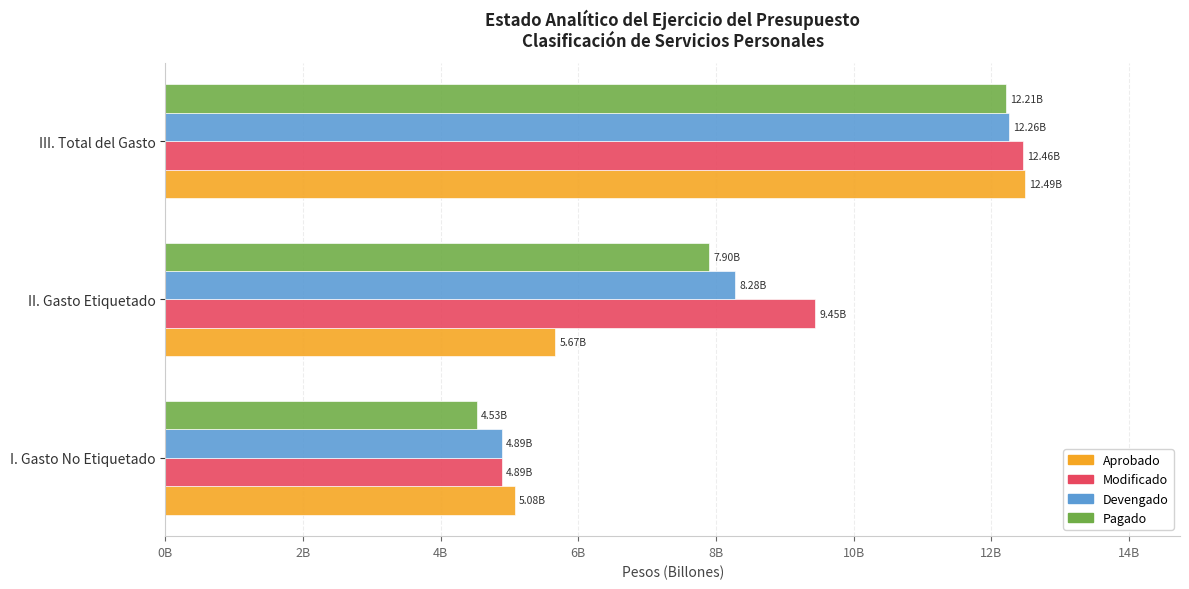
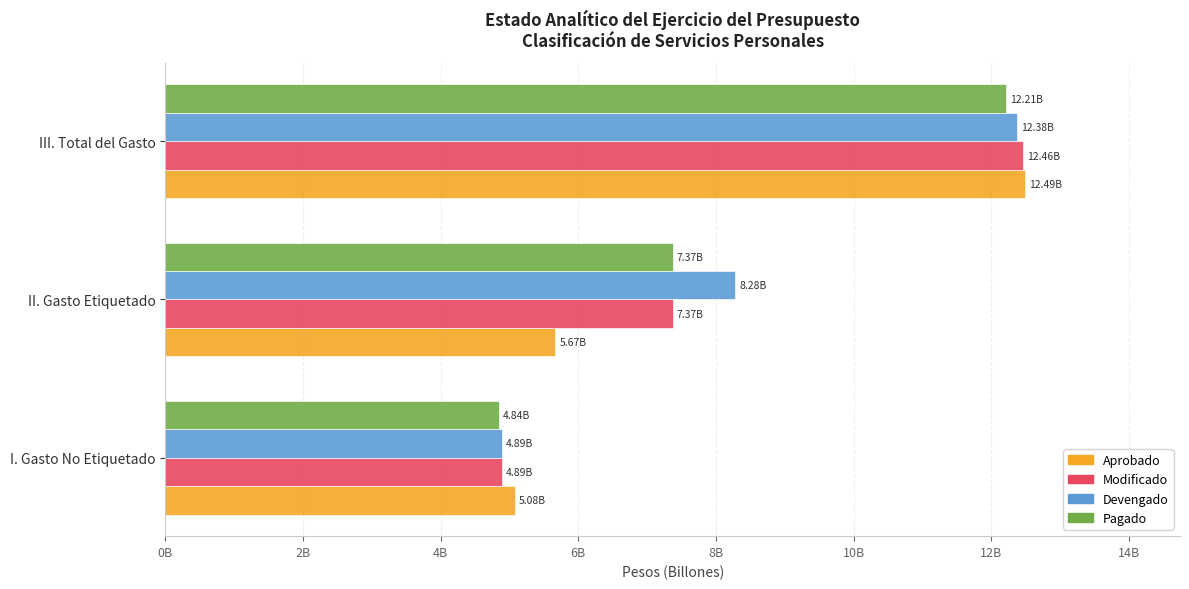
  {
    "Aprobado": {
      "III. Total del Gasto": "12.49B",
      "II. Gasto Etiquetado": "5.67B",
      "I. Gasto No Etiquetado": "5.08B"
    },
    "Modificado": {
      "III. Total del Gasto": "12.46B",
-     "II. Gasto Etiquetado": "9.45B",
+     "II. Gasto Etiquetado": "7.37B",
      "I. Gasto No Etiquetado": "4.89B"
    },
    "Devengado": {
-     "III. Total del Gasto": "12.26B",
+     "III. Total del Gasto": "12.38B",
      "II. Gasto Etiquetado": "8.28B",
      "I. Gasto No Etiquetado": "4.89B"
    },
    "Pagado": {
      "III. Total del Gasto": "12.21B",
-     "II. Gasto Etiquetado": "7.90B",
-     "I. Gasto No Etiquetado": "4.53B"
+     "II. Gasto Etiquetado": "7.37B",
+     "I. Gasto No Etiquetado": "4.84B"
    }
  }
